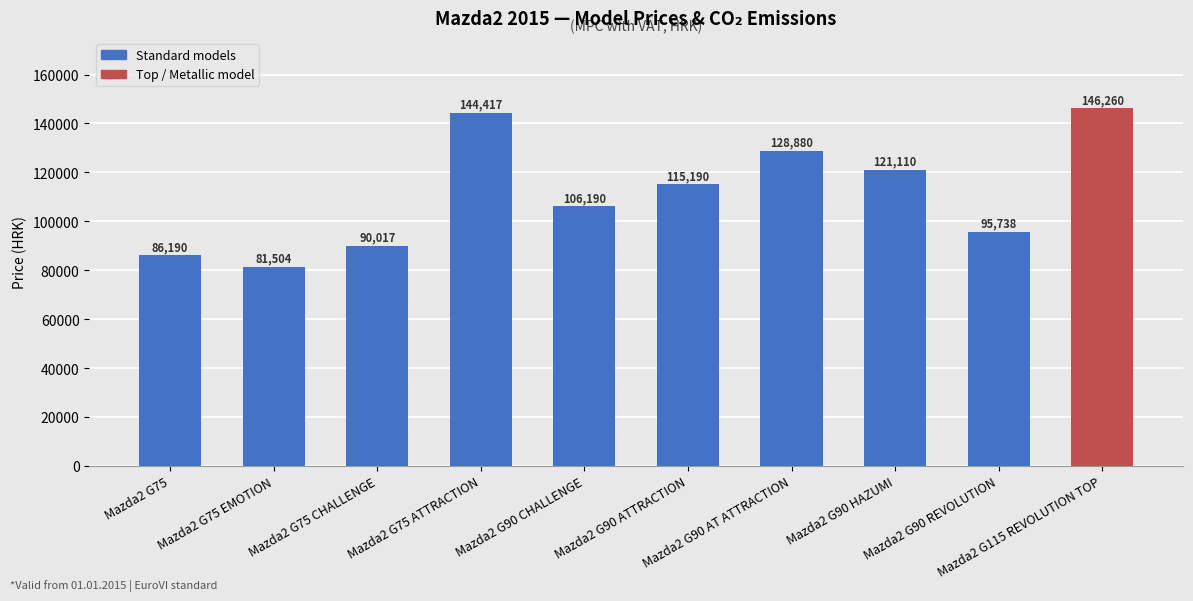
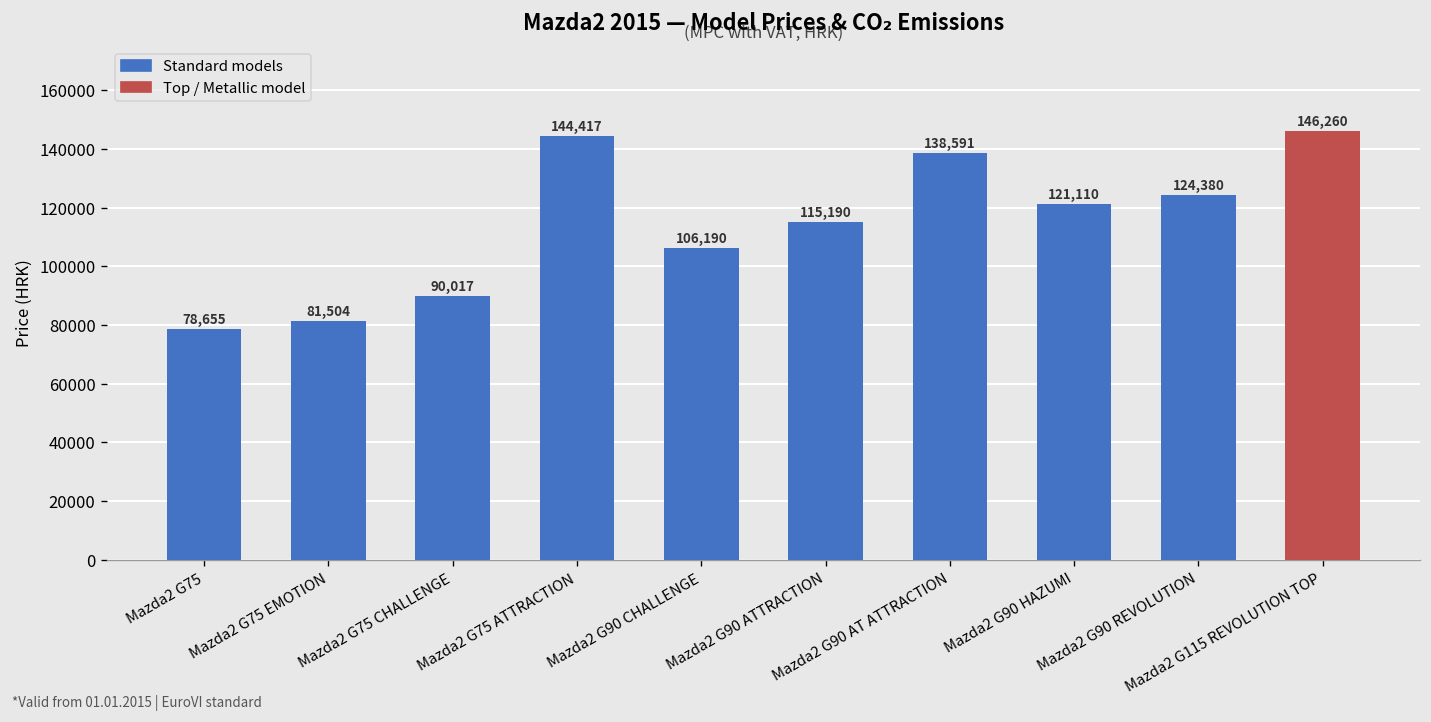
  {
-   "Mazda2 G75": "86,190",
+   "Mazda2 G75": "78,655",
    "Mazda2 G75 EMOTION": "81,504",
    "Mazda2 G75 CHALLENGE": "90,017",
    "Mazda2 G75 ATTRACTION": "144,417",
    "Mazda2 G90 CHALLENGE": "106,190",
    "Mazda2 G90 ATTRACTION": "115,190",
-   "Mazda2 G90 AT ATTRACTION": "128,880",
+   "Mazda2 G90 AT ATTRACTION": "138,591",
    "Mazda2 G90 HAZUMI": "121,110",
-   "Mazda2 G90 REVOLUTION": "95,738",
+   "Mazda2 G90 REVOLUTION": "124,380",
    "Mazda2 G115 REVOLUTION TOP": "146,260"
  }
